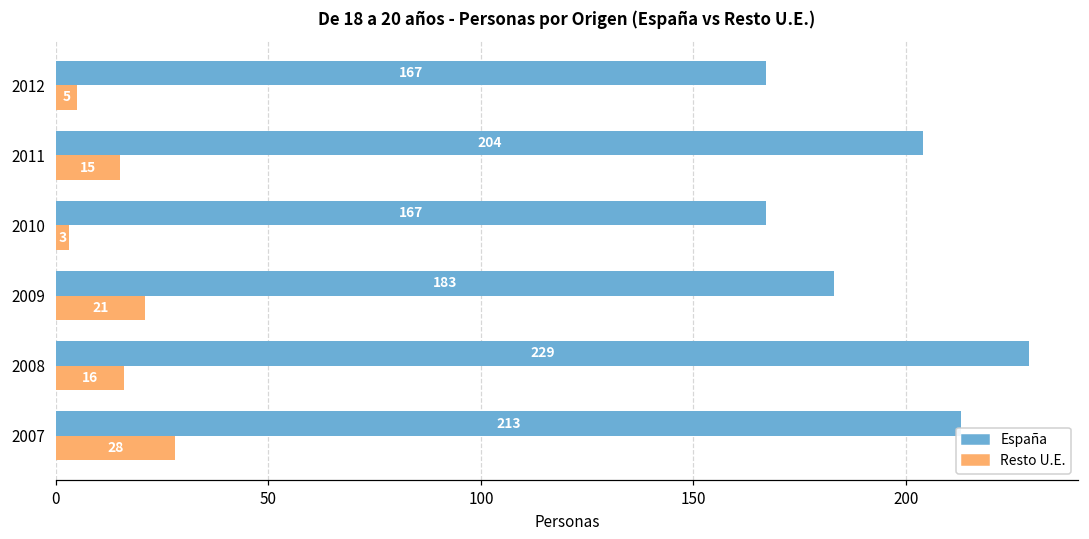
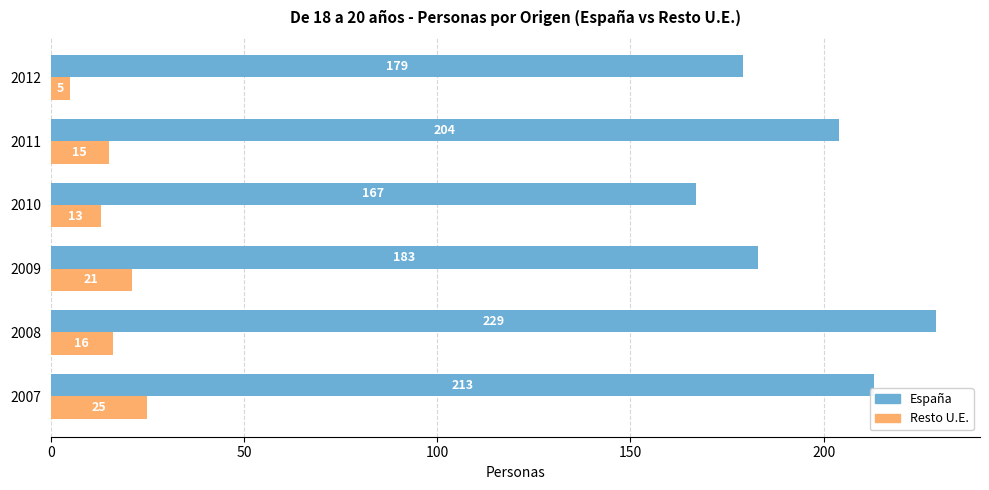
  {
    "España": {
-     "2012": 167,
+     "2012": 179,
      "2011": 204,
      "2010": 167,
      "2009": 183,
      "2008": 229,
      "2007": 213
    },
    "Resto U.E.": {
      "2012": 5,
      "2011": 15,
-     "2010": 3,
+     "2010": 13,
      "2009": 21,
      "2008": 16,
-     "2007": 28
+     "2007": 25
    }
  }
